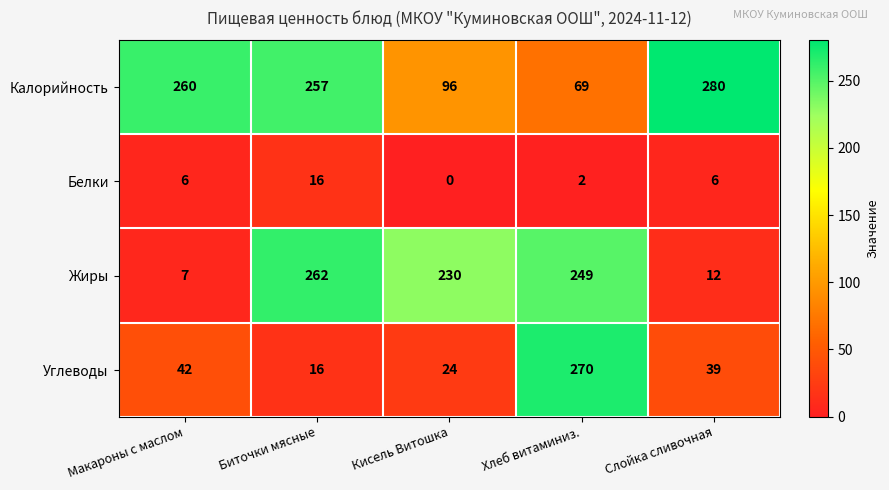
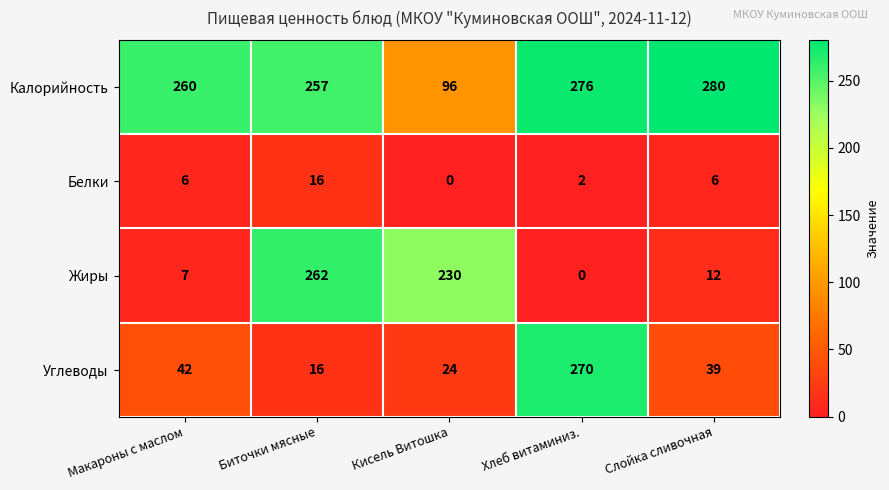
  {
    "Калорийность": {
      "Макароны с маслом": 260,
      "Биточки мясные": 257,
      "Кисель Витошка": 96,
-     "Хлеб витаминиз.": 69,
+     "Хлеб витаминиз.": 276,
      "Слойка сливочная": 280
    },
    "Белки": {
      "Макароны с маслом": 6,
      "Биточки мясные": 16,
      "Кисель Витошка": 0,
      "Хлеб витаминиз.": 2,
      "Слойка сливочная": 6
    },
    "Жиры": {
      "Макароны с маслом": 7,
      "Биточки мясные": 262,
      "Кисель Витошка": 230,
-     "Хлеб витаминиз.": 249,
+     "Хлеб витаминиз.": 0,
      "Слойка сливочная": 12
    },
    "Углеводы": {
      "Макароны с маслом": 42,
      "Биточки мясные": 16,
      "Кисель Витошка": 24,
      "Хлеб витаминиз.": 270,
      "Слойка сливочная": 39
    }
  }
